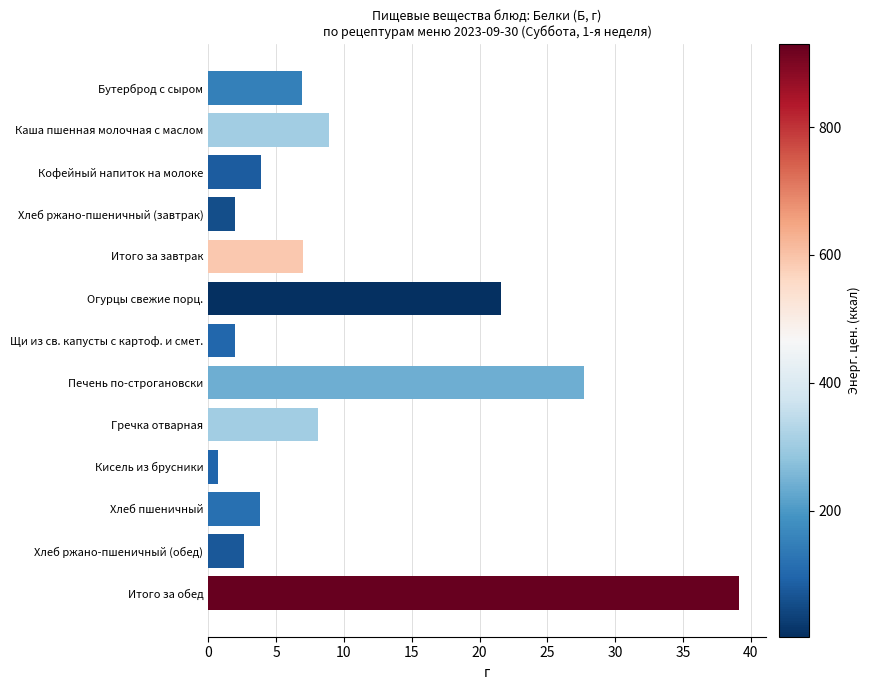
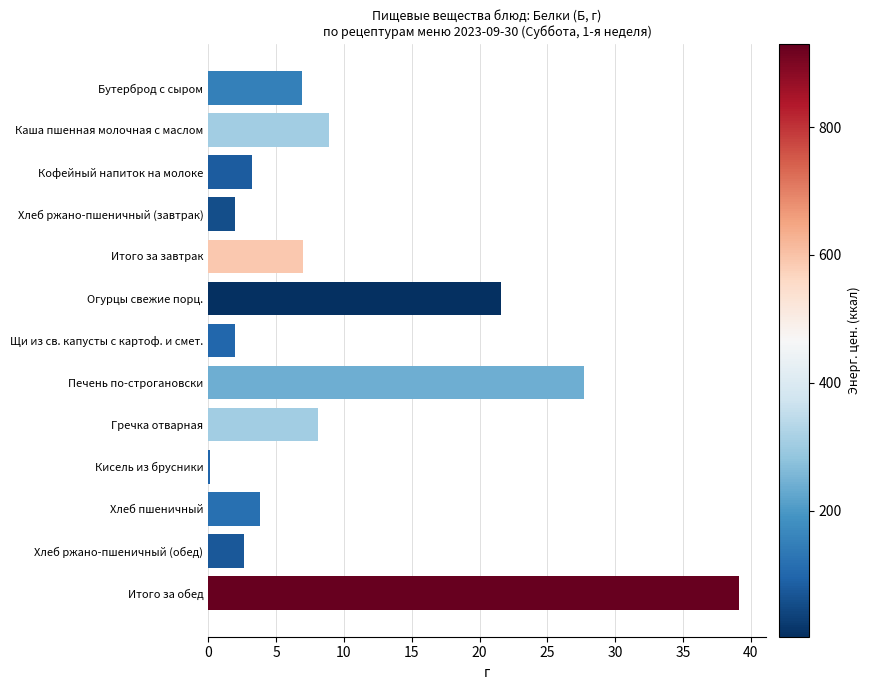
  {
    "Бутерброд с сыром": 6.9,
    "Каша пшенная молочная с маслом": 8.9,
-   "Кофейный напиток на молоке": 3.9,
+   "Кофейный напиток на молоке": 3.2,
    "Хлеб ржано-пшеничный (завтрак)": 2.0,
    "Итого за завтрак": 7.0,
    "Огурцы свежие порц.": 21.6,
    "Щи из св. капусты с картоф. и смет.": 2.0,
    "Печень по-строгановски": 27.7,
    "Гречка отварная": 8.1,
-   "Кисель из брусники": 0.7,
+   "Кисель из брусники": 0.1,
    "Хлеб пшеничный": 3.8,
    "Хлеб ржано-пшеничный (обед)": 2.6,
    "Итого за обед": 39.1
  }
